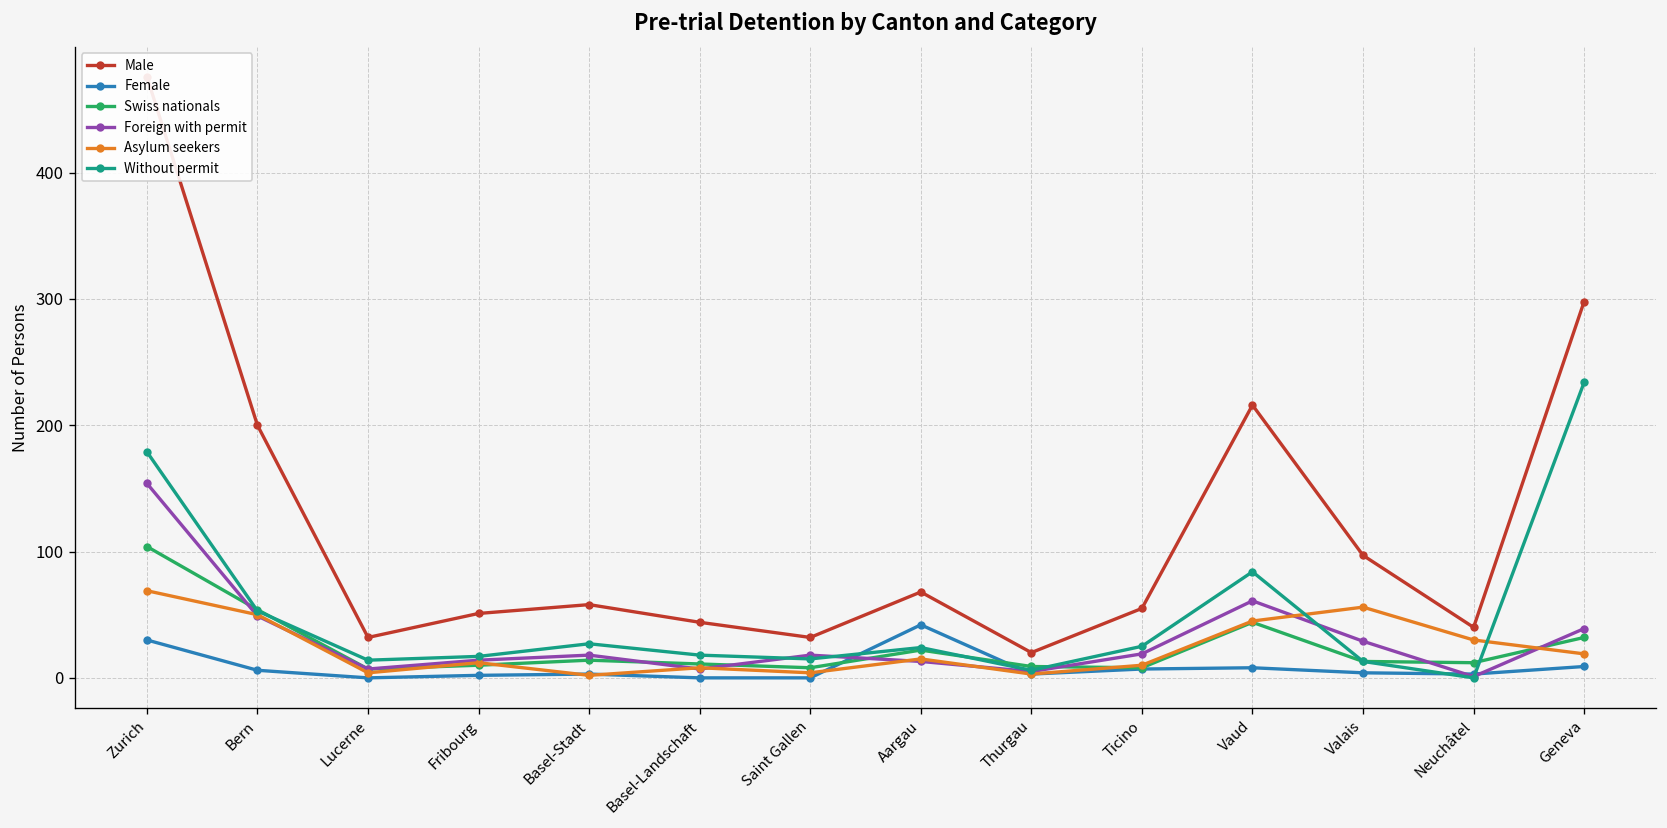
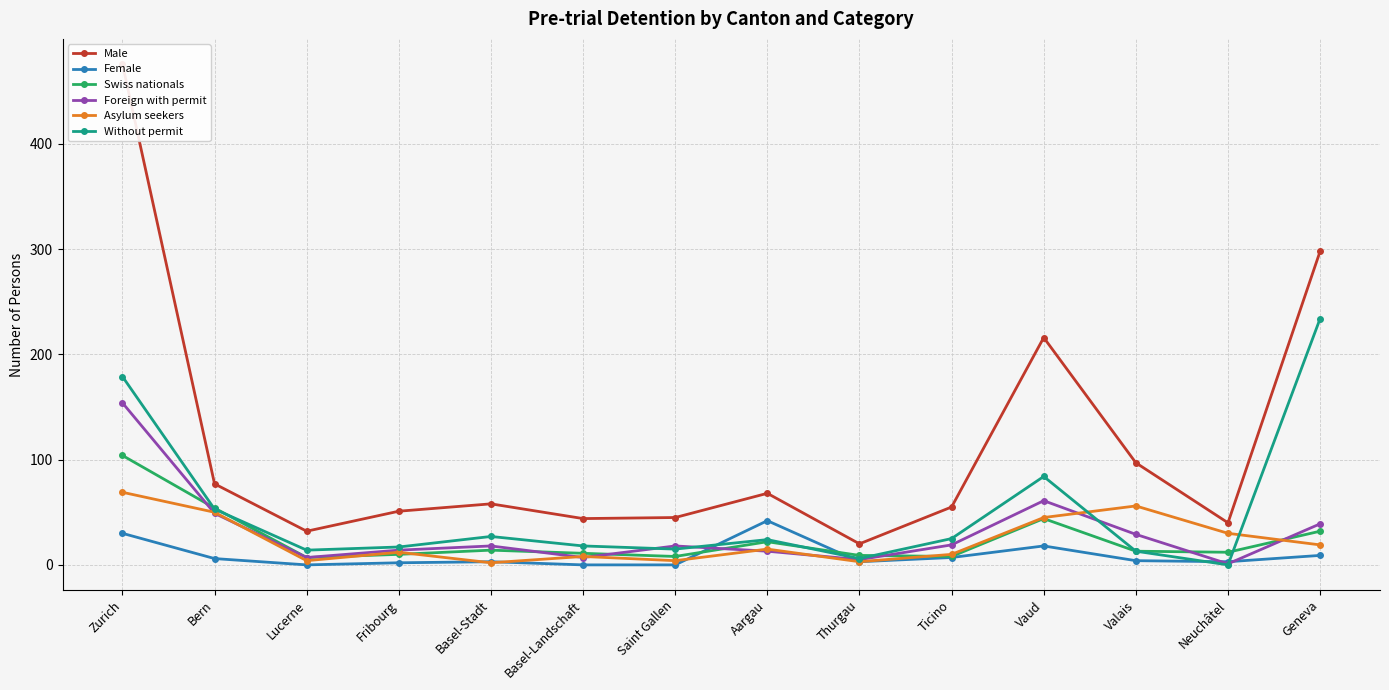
  {
    "Male": {
-     "Bern": 200,
+     "Bern": 77,
      "Lucerne": 32,
      "Fribourg": 51,
      "Basel-Stadt": 58,
      "Basel-Landschaft": 44,
-     "Saint Gallen": 32,
+     "Saint Gallen": 45,
      "Aargau": 68,
      "Thurgau": 20,
      "Ticino": 55,
      "Vaud": 216,
      "Valais": 97,
      "Neuchâtel": 40,
      "Geneva": 298
    },
    "Female": {
      "Zurich": 30,
      "Bern": 6,
      "Lucerne": 0,
      "Fribourg": 2,
      "Basel-Landschaft": 0,
      "Saint Gallen": 0,
      "Aargau": 42,
-     "Vaud": 8,
+     "Vaud": 18,
      "Valais": 4,
      "Geneva": 9
    },
    "Foreign with permit": {
      "Zurich": 154,
      "Basel-Stadt": 18,
      "Saint Gallen": 18,
      "Ticino": 19,
      "Vaud": 61,
      "Valais": 29,
      "Geneva": 39
    },
    "Asylum seekers": {
      "Zurich": 69,
      "Lucerne": 4,
      "Saint Gallen": 4,
      "Valais": 56,
      "Neuchâtel": 30,
      "Geneva": 19
    }
  }
